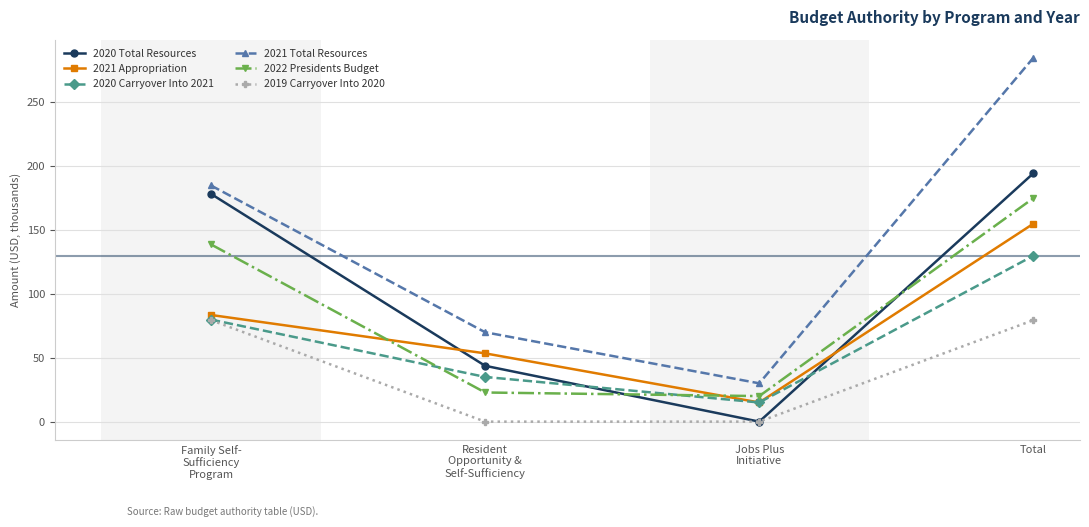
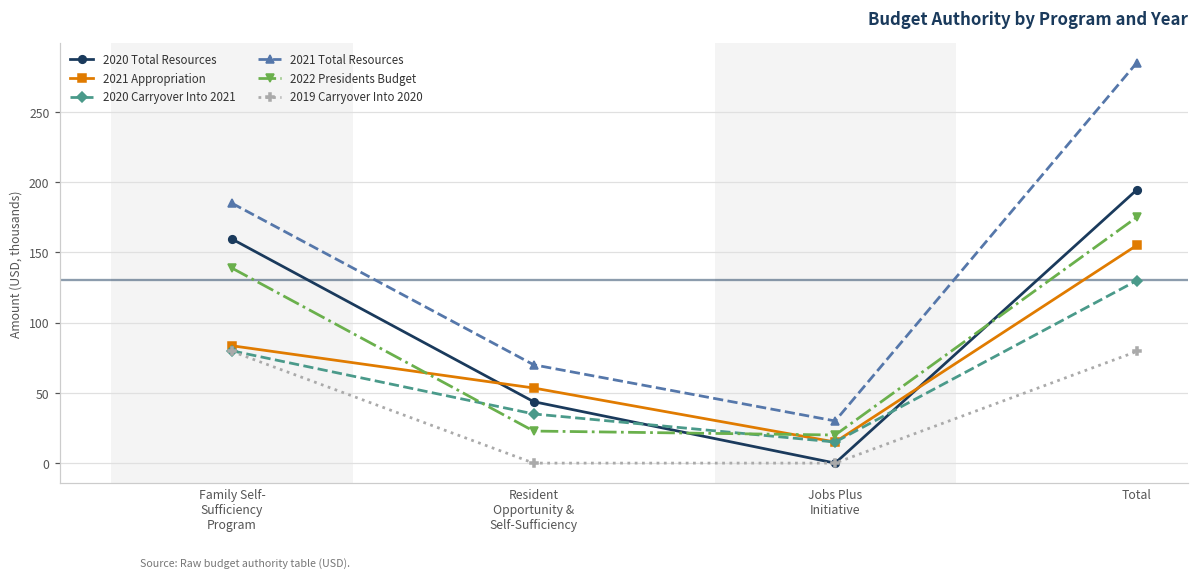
  {
    "2020 Total Resources": {
-     "Family Self- Sufficiency Program": 178,
+     "Family Self- Sufficiency Program": 159,
      "Resident Opportunity & Self-Sufficiency": 44,
      "Total": 194
    },
    "2021 Appropriation": {
      "Family Self- Sufficiency Program": 84,
      "Resident Opportunity & Self-Sufficiency": 53,
      "Total": 155
    },
    "2022 Presidents Budget": {
      "Family Self- Sufficiency Program": 139,
      "Resident Opportunity & Self-Sufficiency": 23,
      "Jobs Plus Initiative": 20,
      "Total": 175
    },
    "2019 Carryover Into 2020": {
      "Resident Opportunity & Self-Sufficiency": 0,
      "Total": 79
    }
  }
